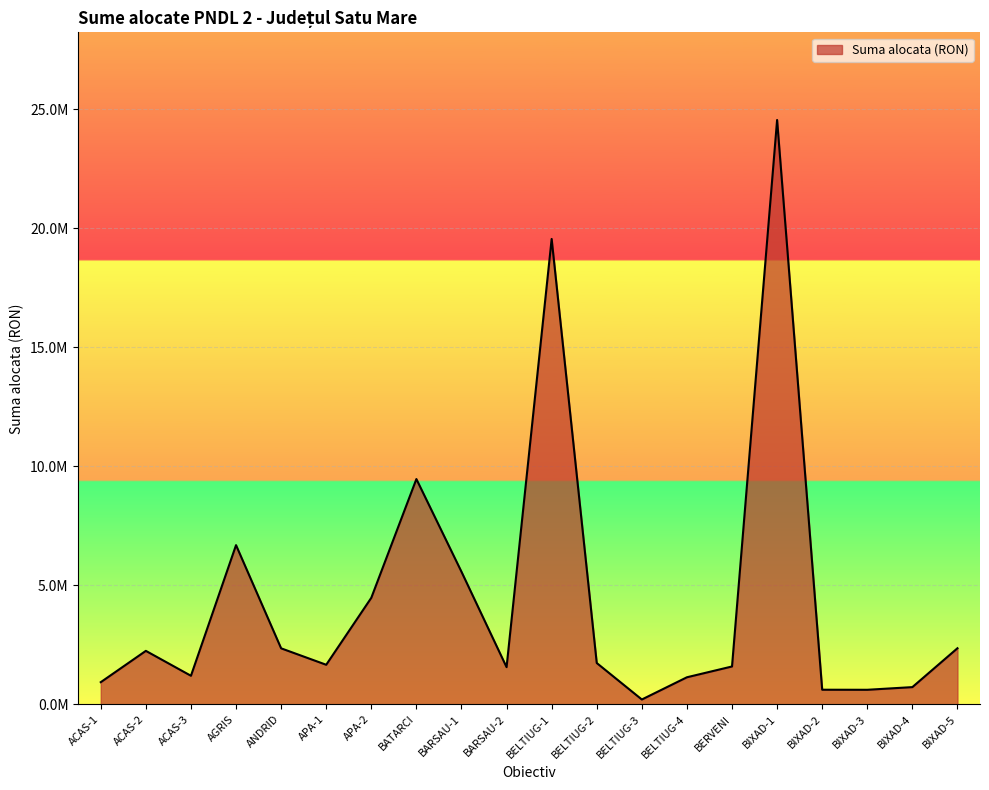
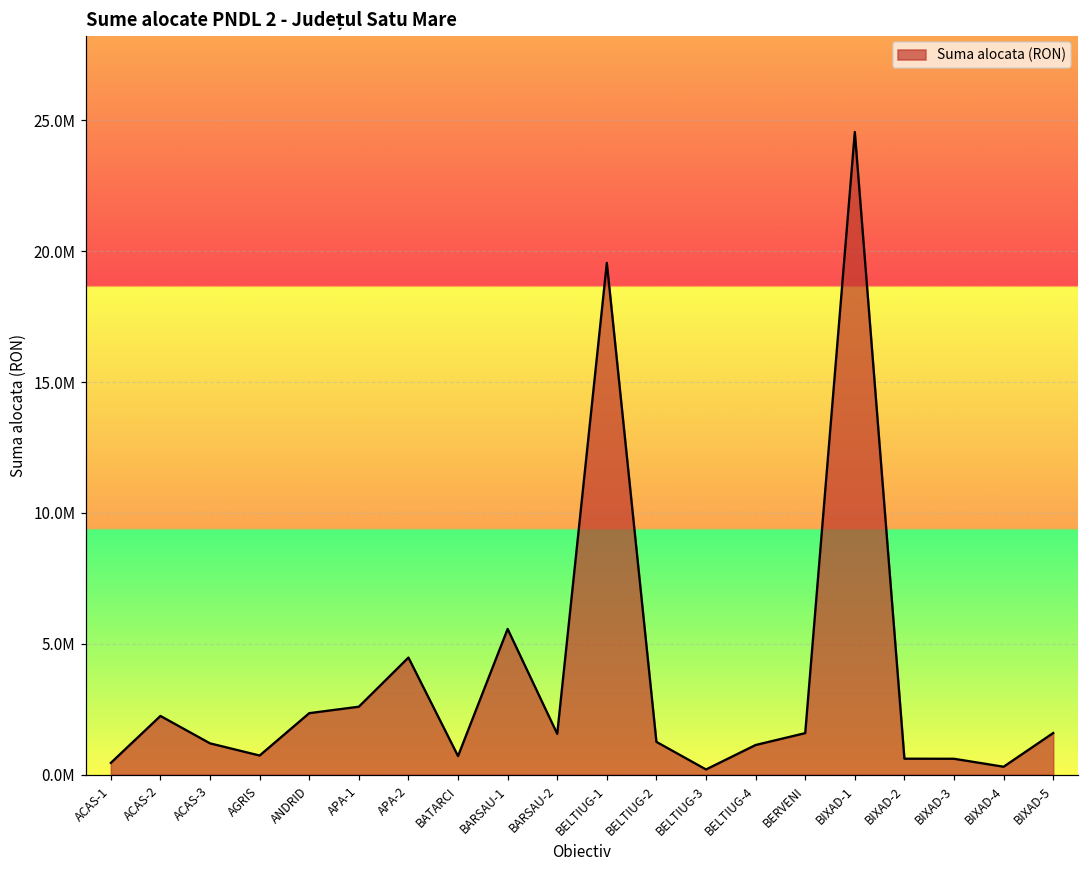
  {
-   "ACAS-1": 900000,
+   "ACAS-1": 500000,
    "ACAS-2": 2200000,
    "ACAS-3": 1200000,
-   "AGRIS": 6700000,
+   "AGRIS": 700000,
    "ANDRID": 2400000,
-   "APA-1": 1700000,
+   "APA-1": 2600000,
    "APA-2": 4500000,
-   "BATARCI": 9500000,
+   "BATARCI": 700000,
    "BARSAU-1": 5600000,
    "BARSAU-2": 1600000,
    "BELTIUG-1": 19600000,
-   "BELTIUG-2": 1700000,
+   "BELTIUG-2": 1300000,
    "BELTIUG-3": 200000,
    "BELTIUG-4": 1100000,
    "BERVENI": 1600000,
    "BIXAD-1": 24600000,
    "BIXAD-2": 600000,
    "BIXAD-3": 600000,
-   "BIXAD-4": 700000,
-   "BIXAD-5": 2400000
+   "BIXAD-4": 300000,
+   "BIXAD-5": 1600000
  }
